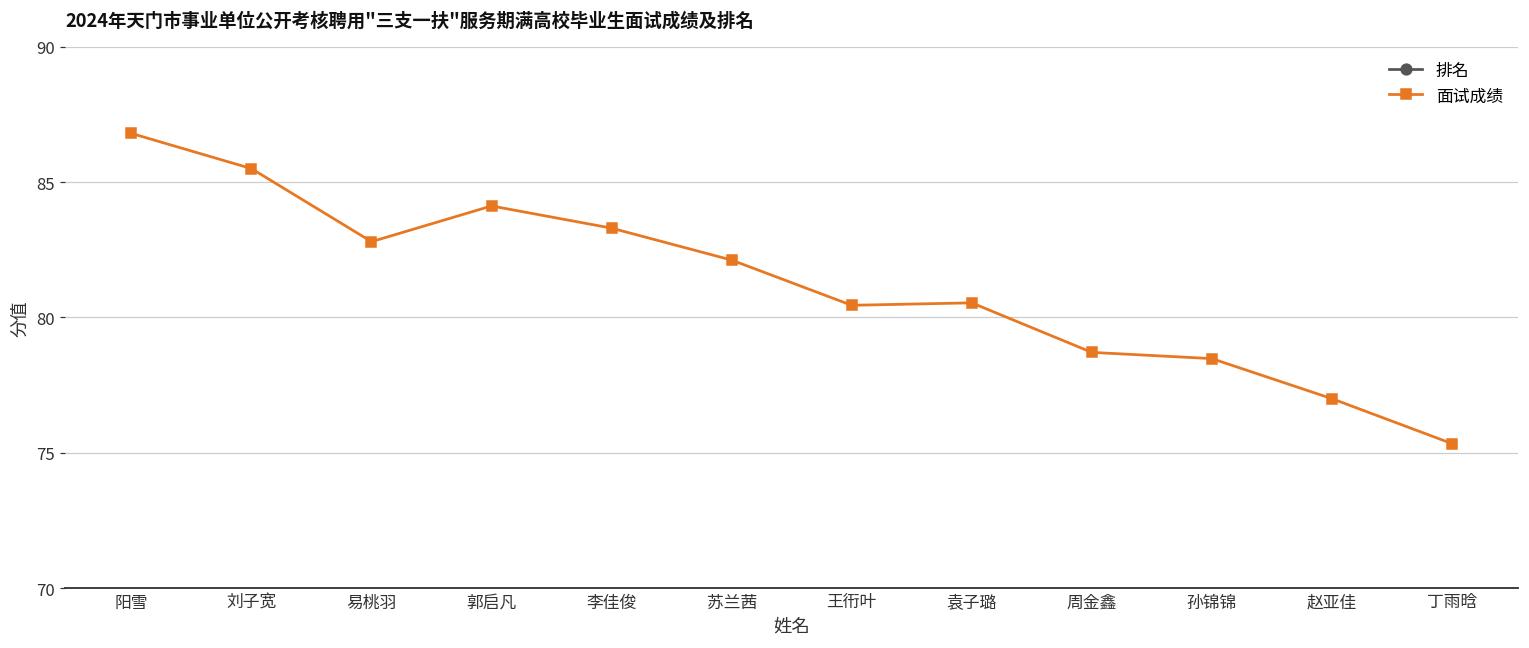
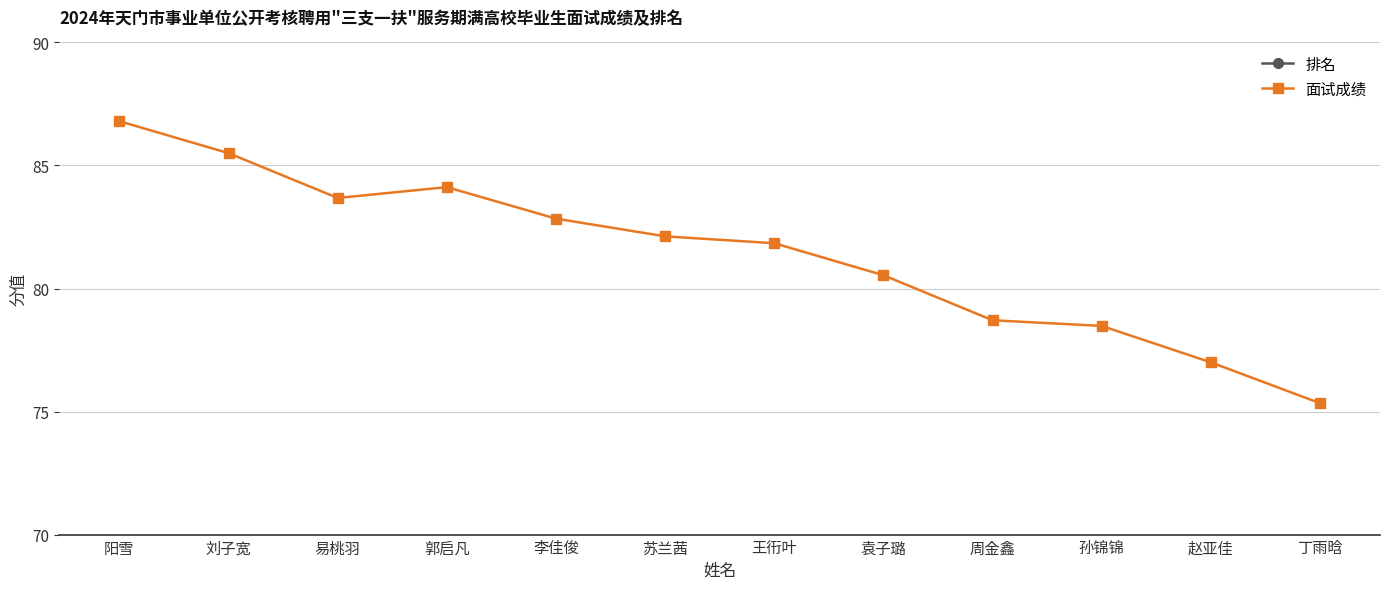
  {
    "面试成绩": {
      "阳雪": 86.8,
      "刘子宽": 85.5,
-     "易桃羽": 82.8,
+     "易桃羽": 83.7,
      "郭启凡": 84.1,
-     "李佳俊": 83.3,
+     "李佳俊": 82.8,
      "苏兰茜": 82.1,
-     "王衎叶": 80.5,
+     "王衎叶": 81.8,
      "袁子璐": 80.5,
      "周金鑫": 78.7,
      "孙锦锦": 78.5,
      "赵亚佳": 77.0,
      "丁雨晗": 75.3
    }
  }
